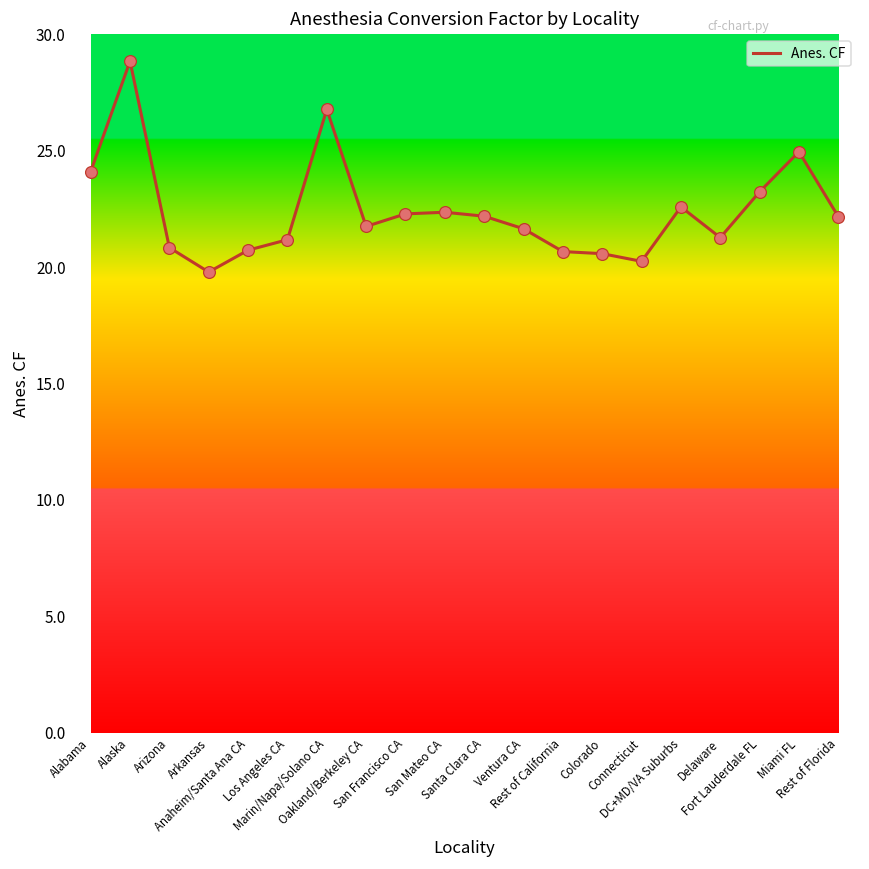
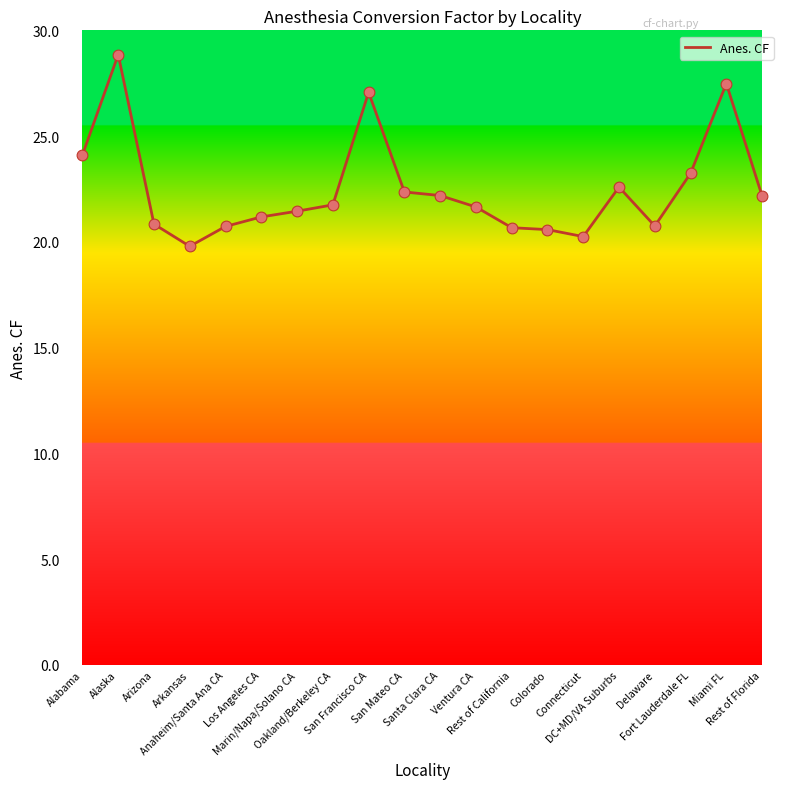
  {
    "Alabama": 24.1,
    "Alaska": 28.9,
    "Arizona": 20.8,
    "Arkansas": 19.8,
    "Anaheim/Santa Ana CA": 20.7,
    "Los Angeles CA": 21.2,
-   "Marin/Napa/Solano CA": 26.8,
+   "Marin/Napa/Solano CA": 21.5,
    "Oakland/Berkeley CA": 21.8,
-   "San Francisco CA": 22.3,
+   "San Francisco CA": 27.1,
    "San Mateo CA": 22.4,
    "Santa Clara CA": 22.2,
    "Ventura CA": 21.7,
    "Rest of California": 20.7,
    "Colorado": 20.6,
    "Connecticut": 20.3,
    "DC+MD/VA Suburbs": 22.6,
-   "Delaware": 21.3,
+   "Delaware": 20.8,
    "Fort Lauderdale FL": 23.2,
-   "Miami FL": 25.0,
+   "Miami FL": 27.5,
    "Rest of Florida": 22.2
  }
